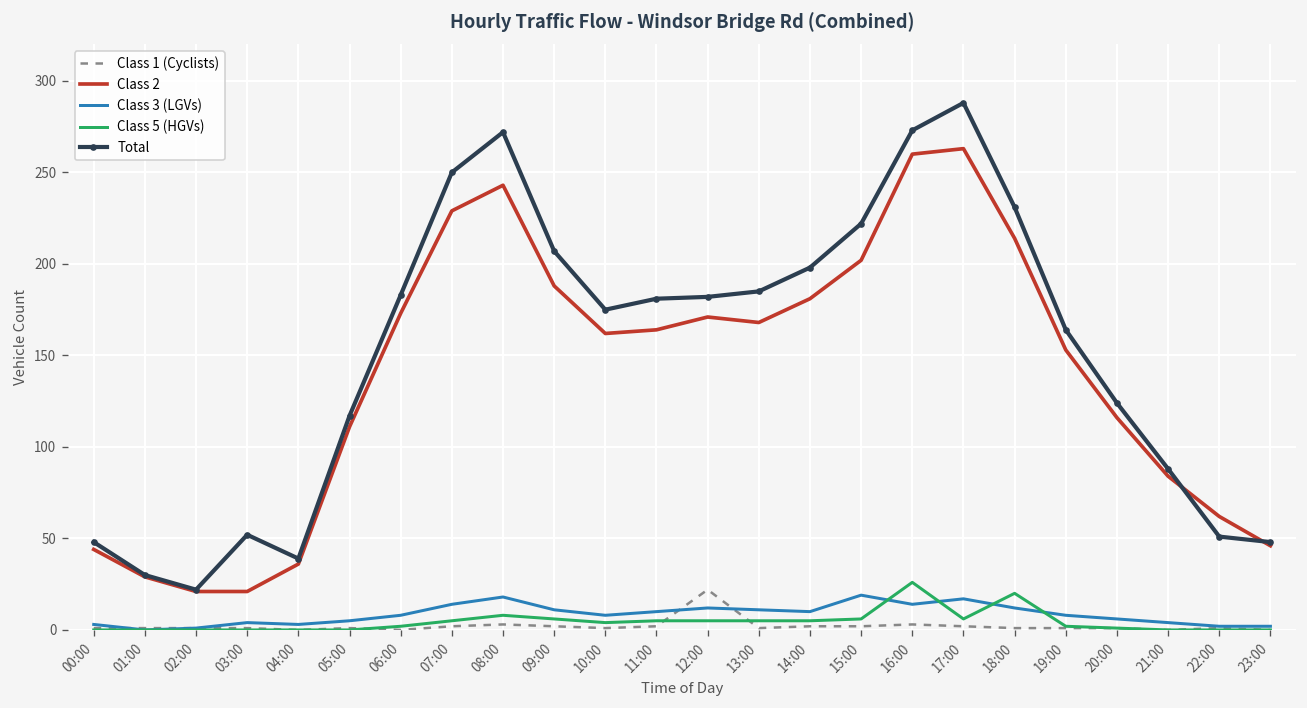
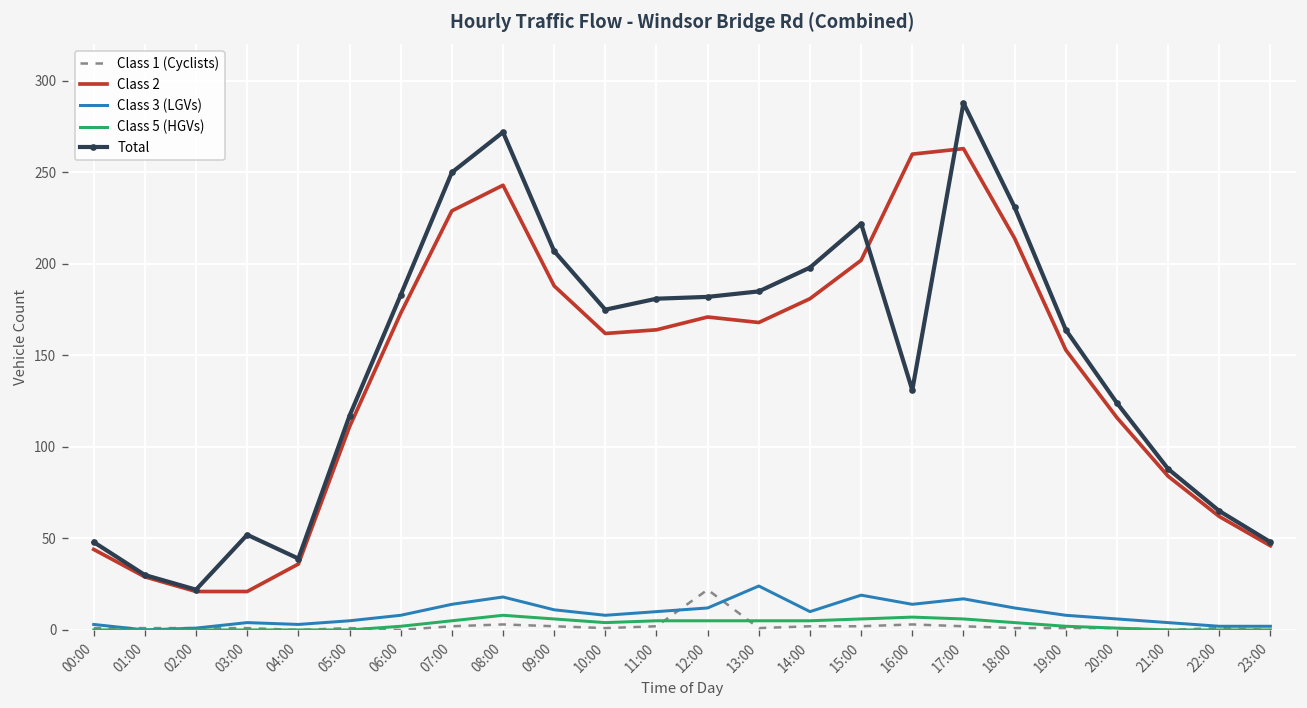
  {
    "Class 1 (Cyclists)": {
      "06:00": 0,
      "07:00": 2,
      "08:00": 3,
      "09:00": 2,
      "10:00": 1,
      "11:00": 2,
      "12:00": 22,
      "13:00": 1,
      "14:00": 2,
      "15:00": 2,
      "16:00": 3,
      "17:00": 2,
      "18:00": 1
    },
    "Class 2": {
      "00:00": 44,
      "03:00": 21,
      "04:00": 36,
      "05:00": 111,
      "06:00": 173,
      "07:00": 229,
      "08:00": 243,
      "09:00": 188,
      "10:00": 162,
      "11:00": 164,
      "12:00": 171,
      "13:00": 168,
      "14:00": 181,
      "15:00": 202,
      "16:00": 260,
      "17:00": 263,
      "18:00": 214,
      "19:00": 153,
      "20:00": 116,
      "21:00": 84,
      "22:00": 62,
      "23:00": 46
    },
    "Class 3 (LGVs)": {
      "00:00": 3,
      "03:00": 4,
      "04:00": 3,
      "05:00": 5,
      "06:00": 8,
      "07:00": 14,
      "08:00": 18,
      "09:00": 11,
      "10:00": 8,
      "11:00": 10,
      "12:00": 12,
-     "13:00": 11,
+     "13:00": 24,
      "14:00": 10,
      "15:00": 19,
      "16:00": 14,
      "17:00": 17,
      "18:00": 12,
      "19:00": 8,
      "20:00": 6,
      "21:00": 4,
      "23:00": 2
    },
    "Class 5 (HGVs)": {
      "06:00": 2,
      "07:00": 5,
      "08:00": 8,
      "09:00": 6,
      "10:00": 4,
      "11:00": 5,
      "12:00": 5,
      "13:00": 5,
      "14:00": 5,
      "15:00": 6,
-     "16:00": 26,
+     "16:00": 7,
      "17:00": 6,
-     "18:00": 20
+     "18:00": 4
    },
    "Total": {
      "00:00": 48,
      "03:00": 52,
      "04:00": 39,
      "05:00": 117,
      "06:00": 183,
      "07:00": 250,
      "08:00": 272,
      "09:00": 207,
      "10:00": 175,
      "11:00": 181,
      "12:00": 182,
      "13:00": 185,
      "14:00": 198,
      "15:00": 222,
-     "16:00": 273,
+     "16:00": 131,
      "17:00": 288,
      "18:00": 231,
      "19:00": 164,
      "20:00": 124,
      "21:00": 88,
-     "22:00": 51,
+     "22:00": 65,
      "23:00": 48
    }
  }
